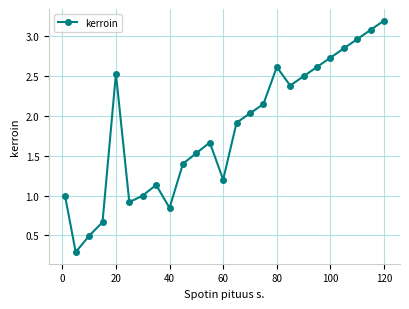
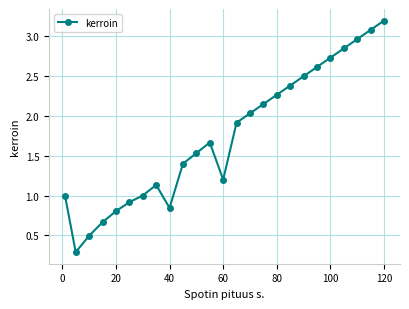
  {
-   "20": 2.5,
+   "20": 0.8,
    "40": 0.8,
    "60": 1.2,
-   "80": 2.6,
+   "80": 2.3,
    "100": 2.7,
    "120": 3.2
  }
